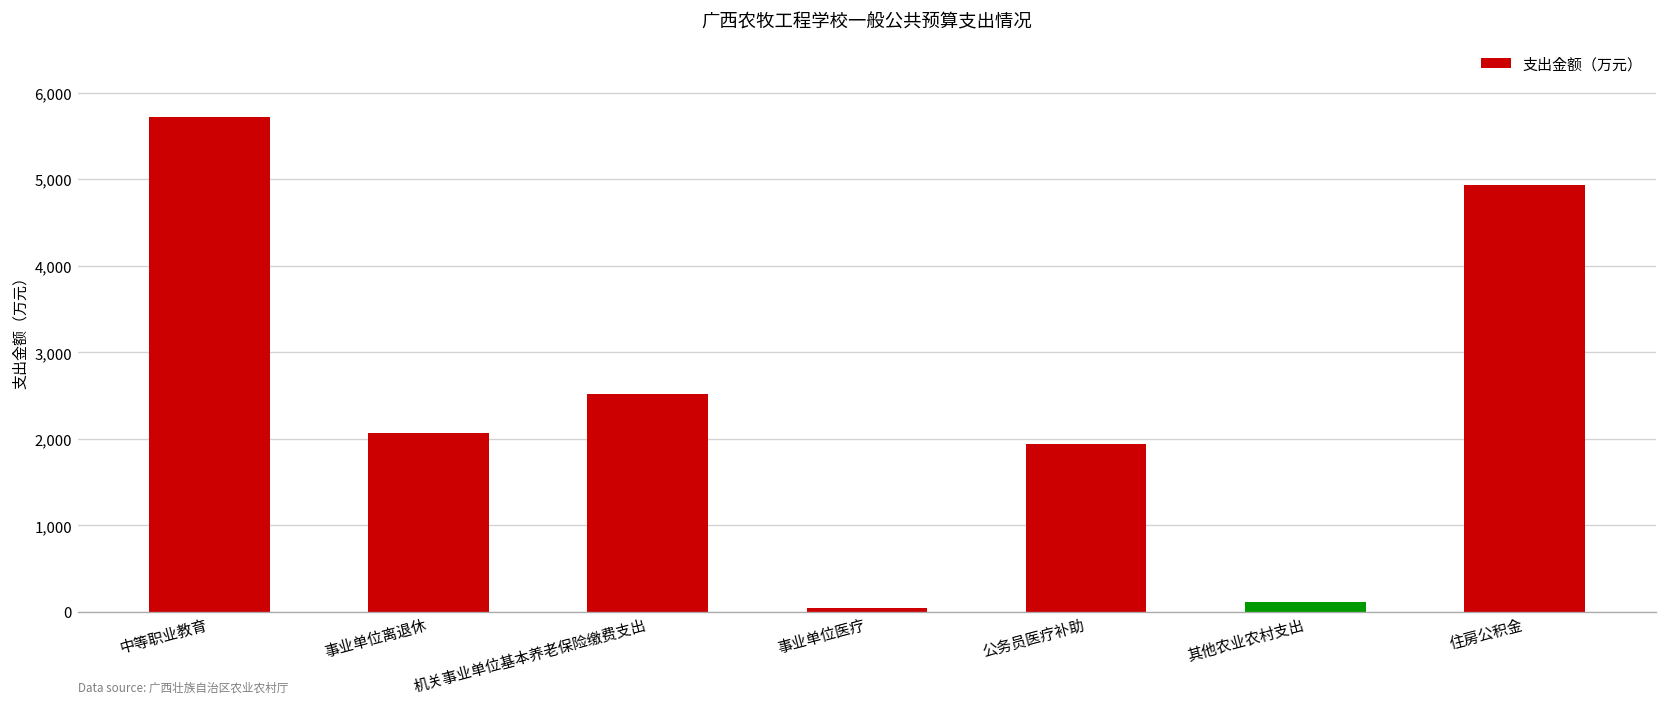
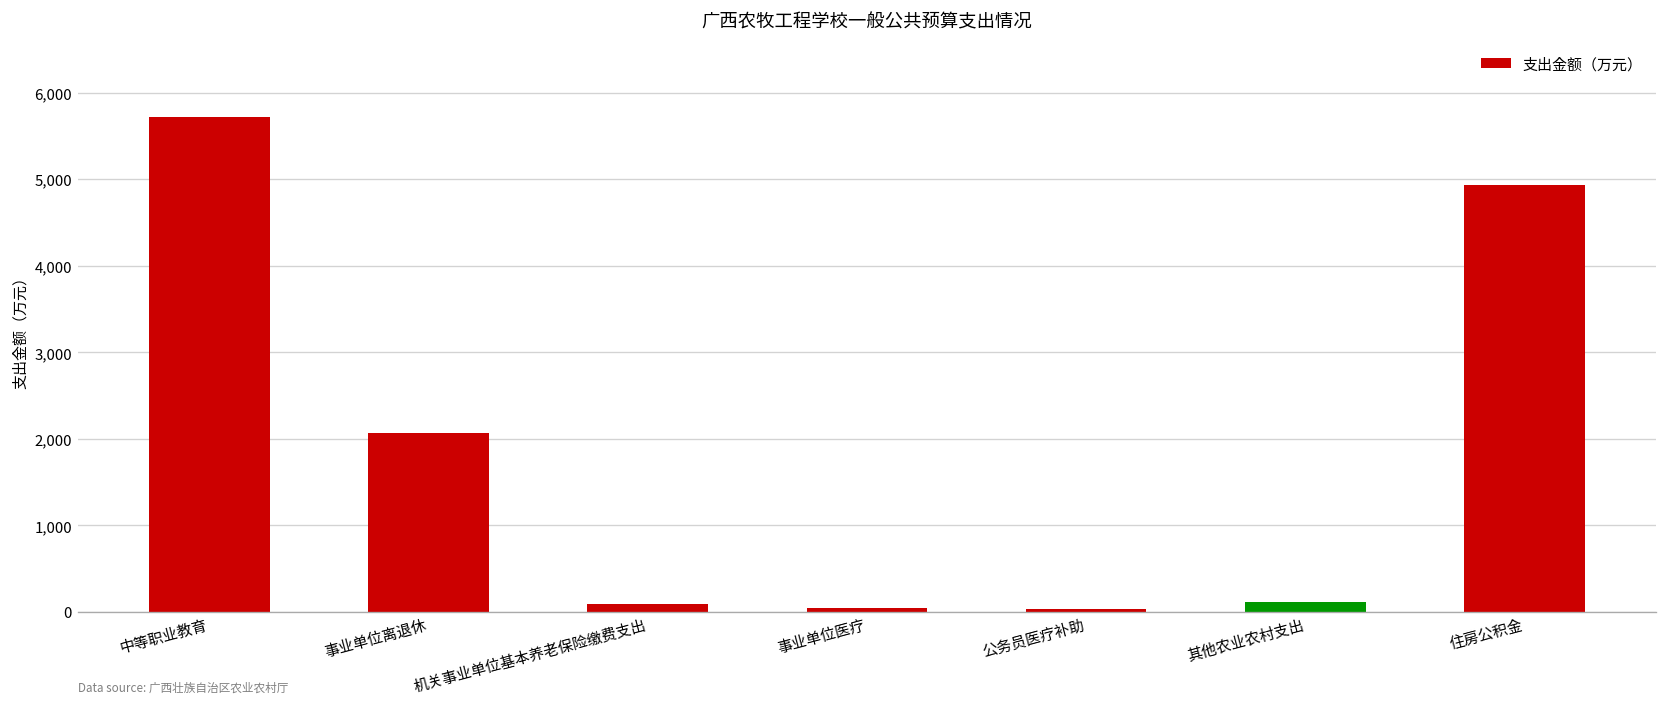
  {
    "中等职业教育": "5,700",
    "事业单位离退休": "2,100",
-   "机关事业单位基本养老保险缴费支出": "2,500",
+   "机关事业单位基本养老保险缴费支出": "100",
    "事业单位医疗": "0",
-   "公务员医疗补助": "1,900",
+   "公务员医疗补助": "0",
    "其他农业农村支出": "100",
    "住房公积金": "4,900"
  }
